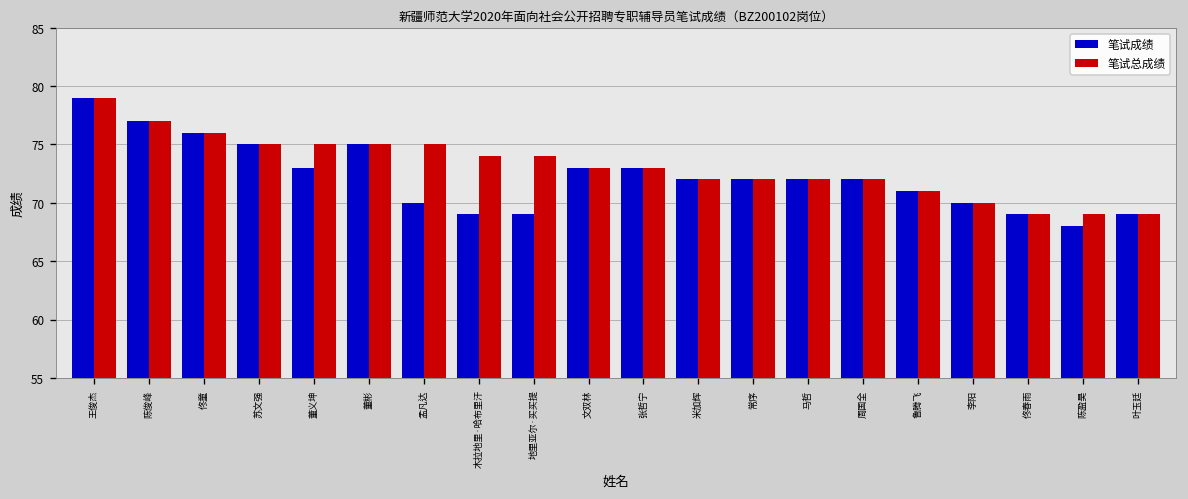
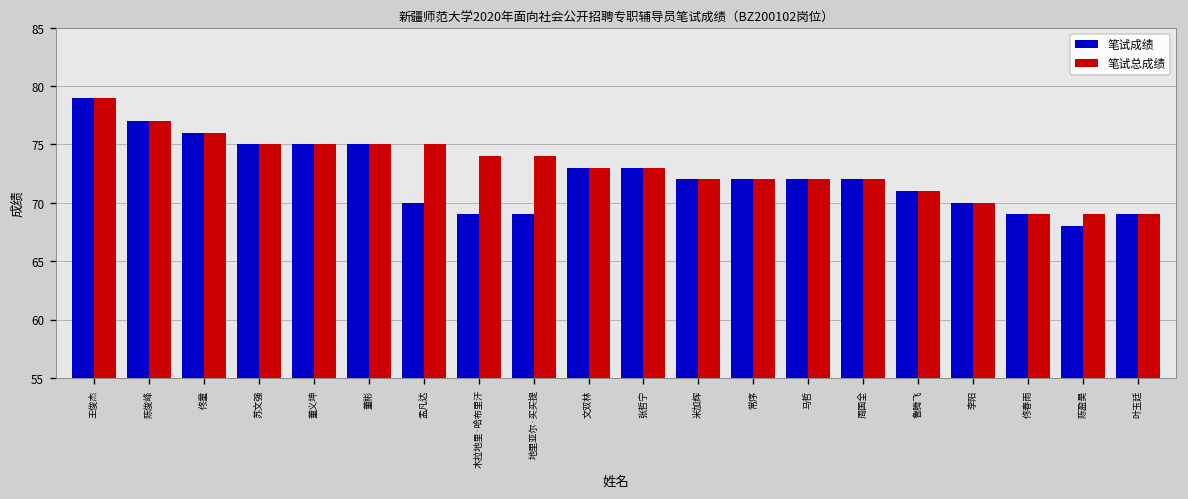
  {
    "笔试成绩": {
      "王俊杰": 79,
      "陈俊峰": 77,
      "佟童": 76,
      "苏文强": 75,
-     "董义坤": 73,
+     "董义坤": 75,
      "董彬": 75,
      "孟凡达": 70,
      "木拉地里·哈布里汗": 69,
      "地里亚尔·买买提": 69,
      "文双林": 73,
      "张哲宁": 73,
      "米加辉": 72,
      "常序": 72,
      "马哲": 72,
      "周国全": 72,
      "鲁腾飞": 71,
      "李阳": 70,
      "佟春雨": 69,
      "陈盈昊": 68,
      "叶玉廷": 69
    },
    "笔试总成绩": {
      "王俊杰": 79,
      "陈俊峰": 77,
      "佟童": 76,
      "苏文强": 75,
      "董义坤": 75,
      "董彬": 75,
      "孟凡达": 75,
      "木拉地里·哈布里汗": 74,
      "地里亚尔·买买提": 74,
      "文双林": 73,
      "张哲宁": 73,
      "米加辉": 72,
      "常序": 72,
      "马哲": 72,
      "周国全": 72,
      "鲁腾飞": 71,
      "李阳": 70,
      "佟春雨": 69,
      "陈盈昊": 69,
      "叶玉廷": 69
    }
  }
